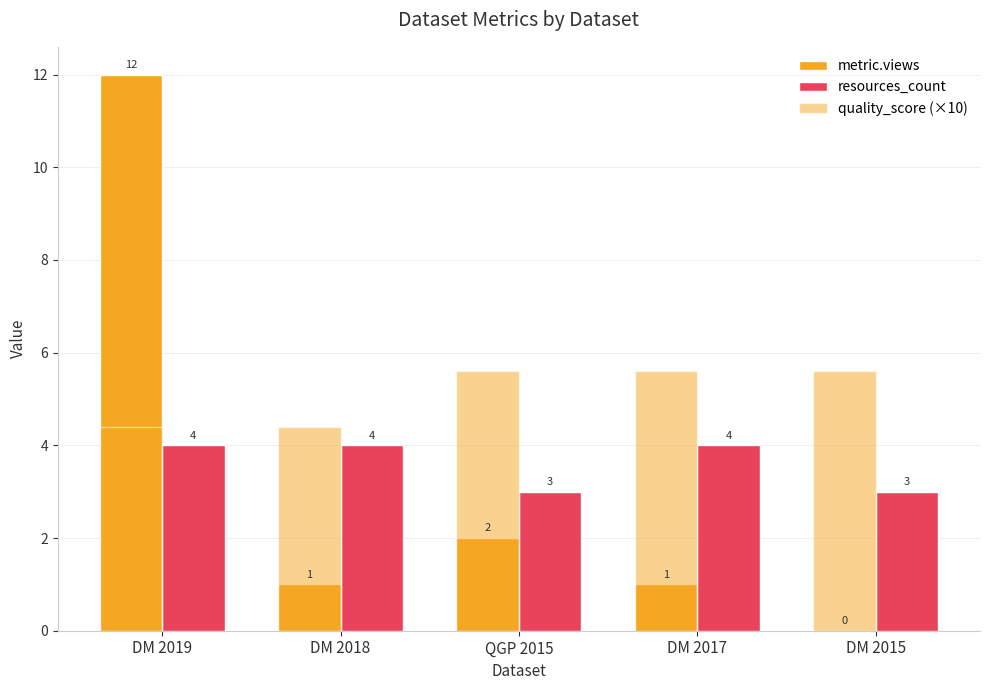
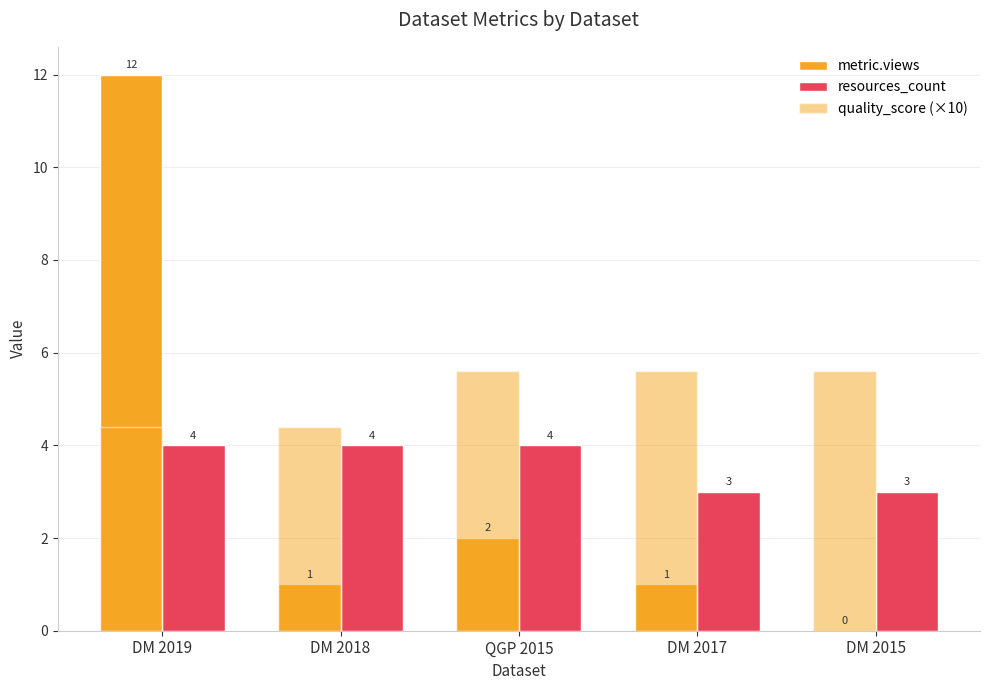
  {
    "resources_count": {
      "DM 2019": 4,
      "DM 2018": 4,
-     "QGP 2015": 3,
-     "DM 2017": 4,
+     "QGP 2015": 4,
+     "DM 2017": 3,
      "DM 2015": 3
    }
  }
